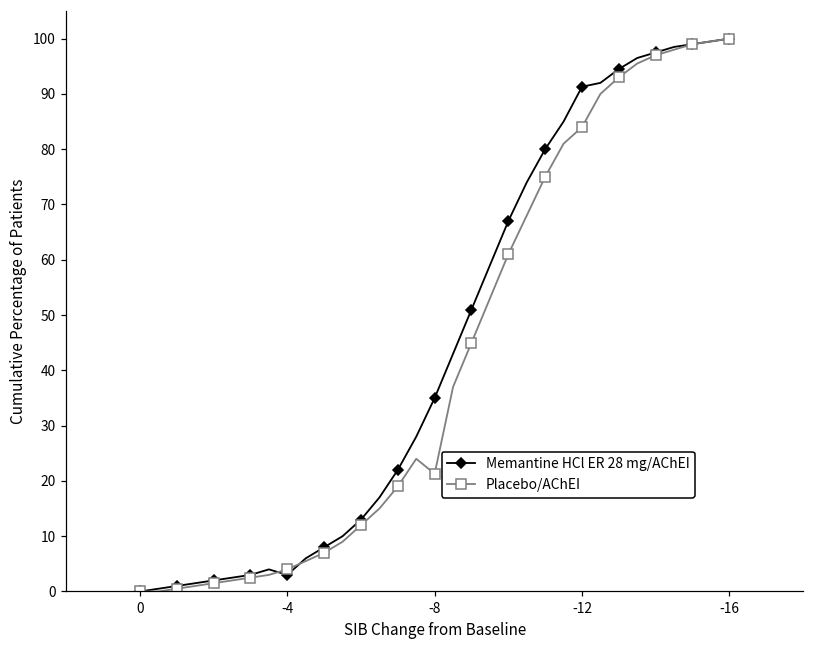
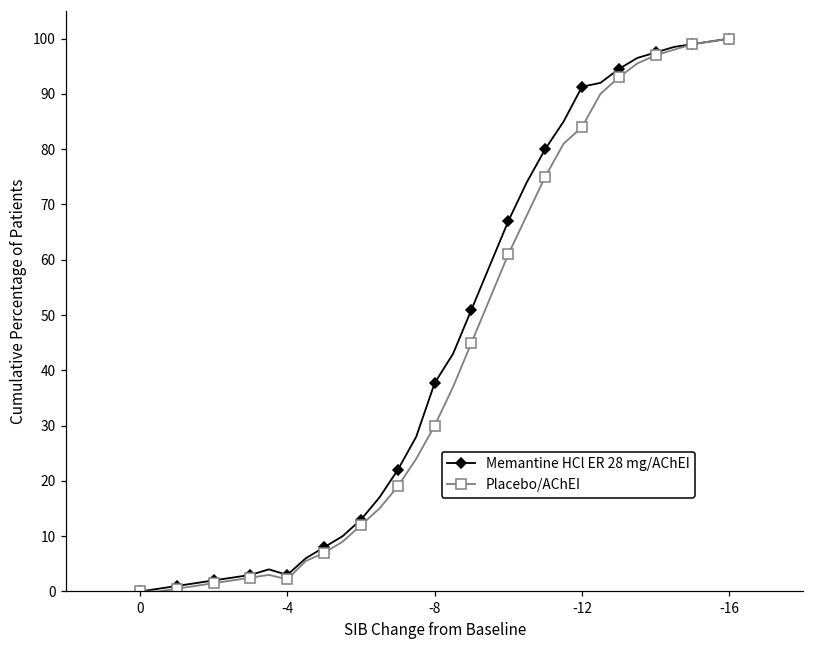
  {
    "Memantine HCl ER 28 mg/AChEI": {
      "-4": 3,
-     "-8": 35,
+     "-8": 38,
      "-12": 91
    },
    "Placebo/AChEI": {
-     "-4": 4,
-     "-8": 21,
+     "-4": 2,
+     "-8": 30,
      "-12": 84
    }
  }
